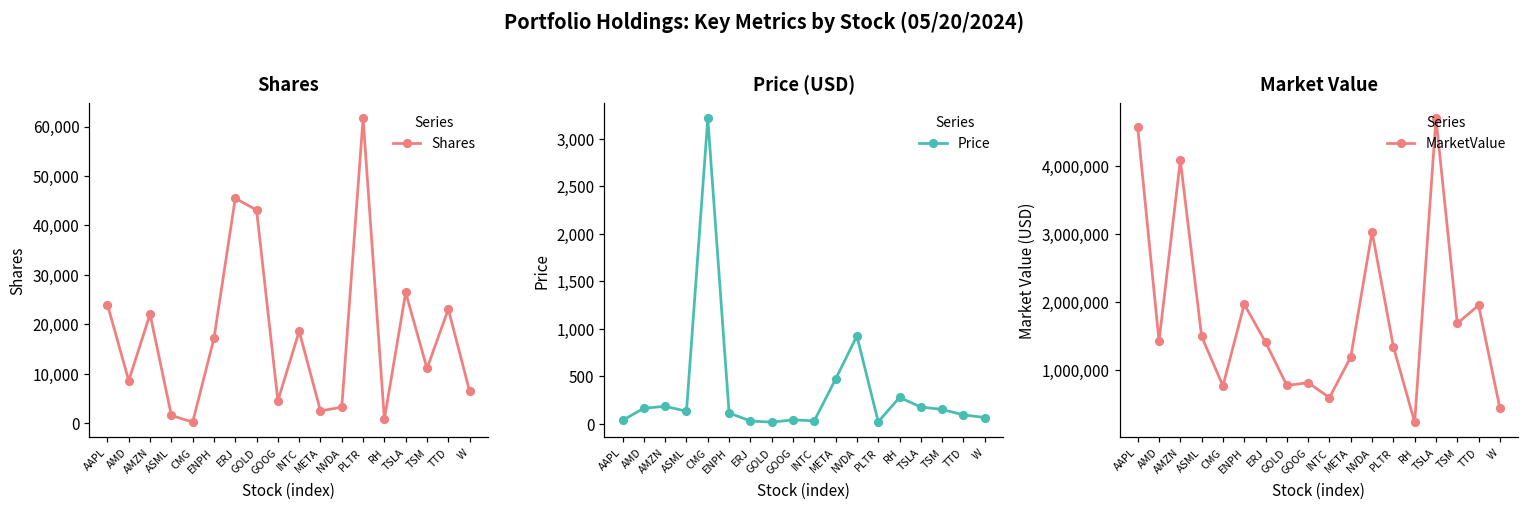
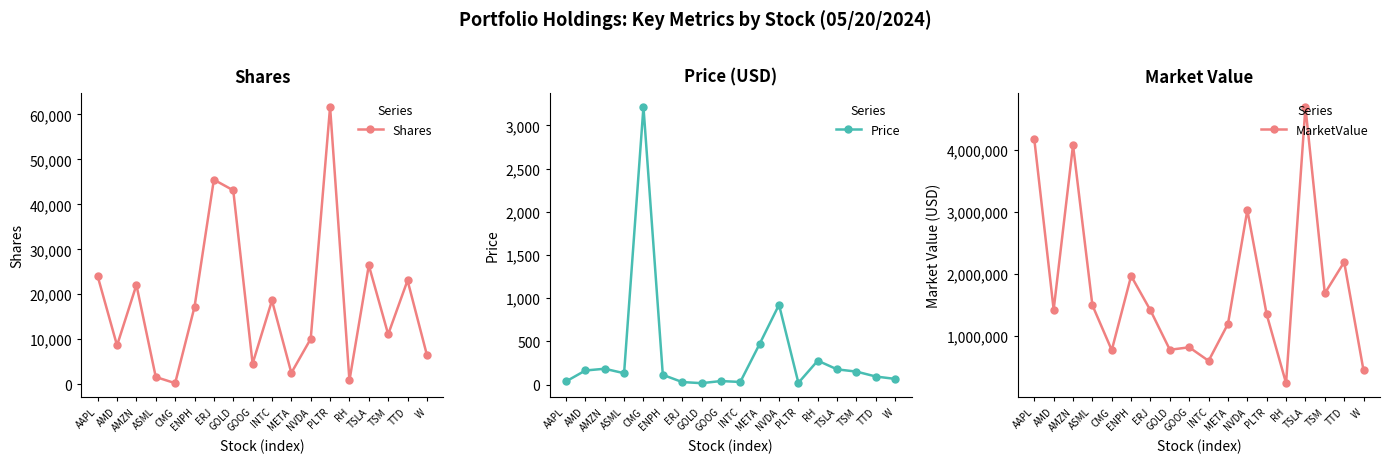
  {
    "Shares": {
      "AAPL": "24,000",
      "AMD": "9,000",
      "AMZN": "22,000",
      "ASML": "2,000",
      "CMG": "0",
      "ENPH": "17,000",
      "ERJ": "45,000",
      "GOLD": "43,000",
      "GOOG": "5,000",
      "INTC": "19,000",
      "META": "3,000",
-     "NVDA": "3,000",
+     "NVDA": "10,000",
      "PLTR": "62,000",
      "RH": "1,000",
      "TSLA": "26,000",
      "TSM": "11,000",
      "TTD": "23,000",
      "W": "7,000"
    },
    "Price (USD)": {
      "AAPL": "0",
      "AMD": "200",
      "AMZN": "200",
      "ASML": "100",
      "CMG": "3,200",
      "ENPH": "100",
      "ERJ": "0",
      "GOLD": "0",
      "GOOG": "0",
      "INTC": "0",
      "META": "500",
      "NVDA": "900",
      "PLTR": "0",
      "RH": "300",
      "TSLA": "200",
      "TSM": "200",
      "TTD": "100",
      "W": "100"
    },
    "Market Value": {
-     "AAPL": "4,600,000",
+     "AAPL": "4,200,000",
      "AMD": "1,400,000",
      "AMZN": "4,100,000",
      "ASML": "1,500,000",
      "CMG": "800,000",
      "ENPH": "2,000,000",
      "ERJ": "1,400,000",
      "GOLD": "800,000",
      "GOOG": "800,000",
      "INTC": "600,000",
      "META": "1,200,000",
      "NVDA": "3,000,000",
      "PLTR": "1,300,000",
      "RH": "200,000",
      "TSLA": "4,700,000",
      "TSM": "1,700,000",
-     "TTD": "1,900,000",
+     "TTD": "2,200,000",
      "W": "400,000"
    }
  }
